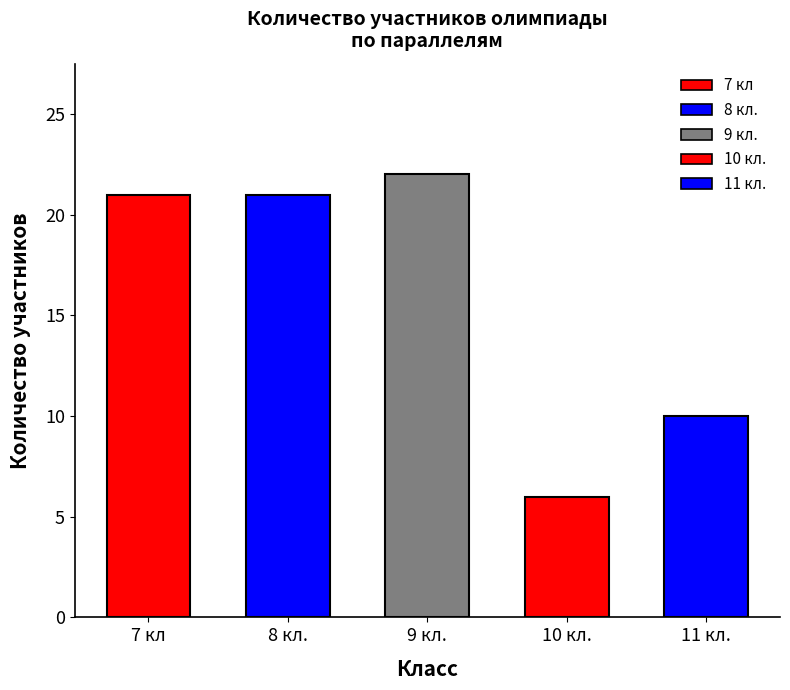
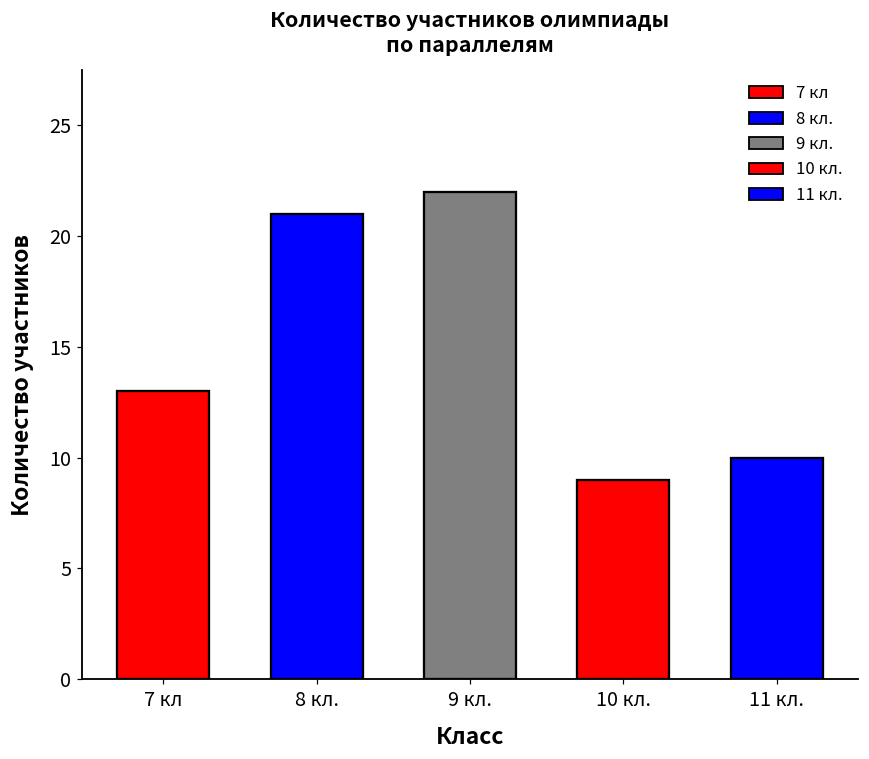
  {
-   "7 кл": 21,
+   "7 кл": 13,
    "8 кл.": 21,
    "9 кл.": 22,
-   "10 кл.": 6,
+   "10 кл.": 9,
    "11 кл.": 10
  }
